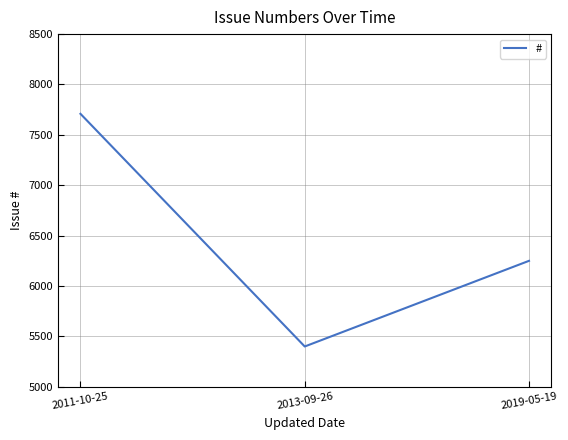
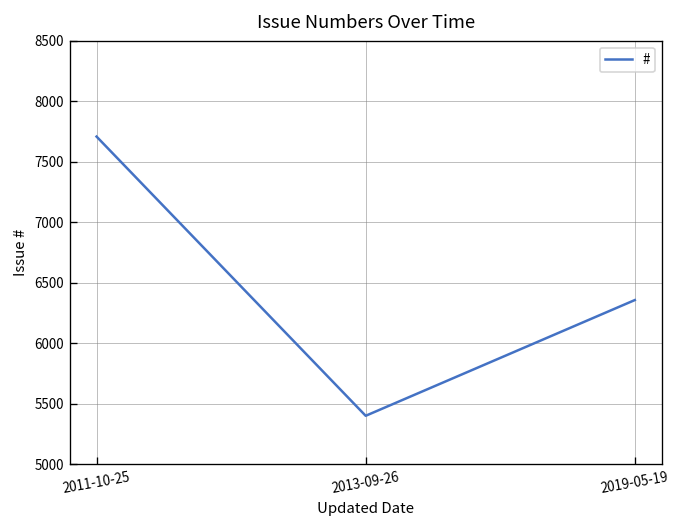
  {
    "2011-10-25": 7710,
    "2013-09-26": 5400,
-   "2019-05-19": 6250
+   "2019-05-19": 6360
  }
